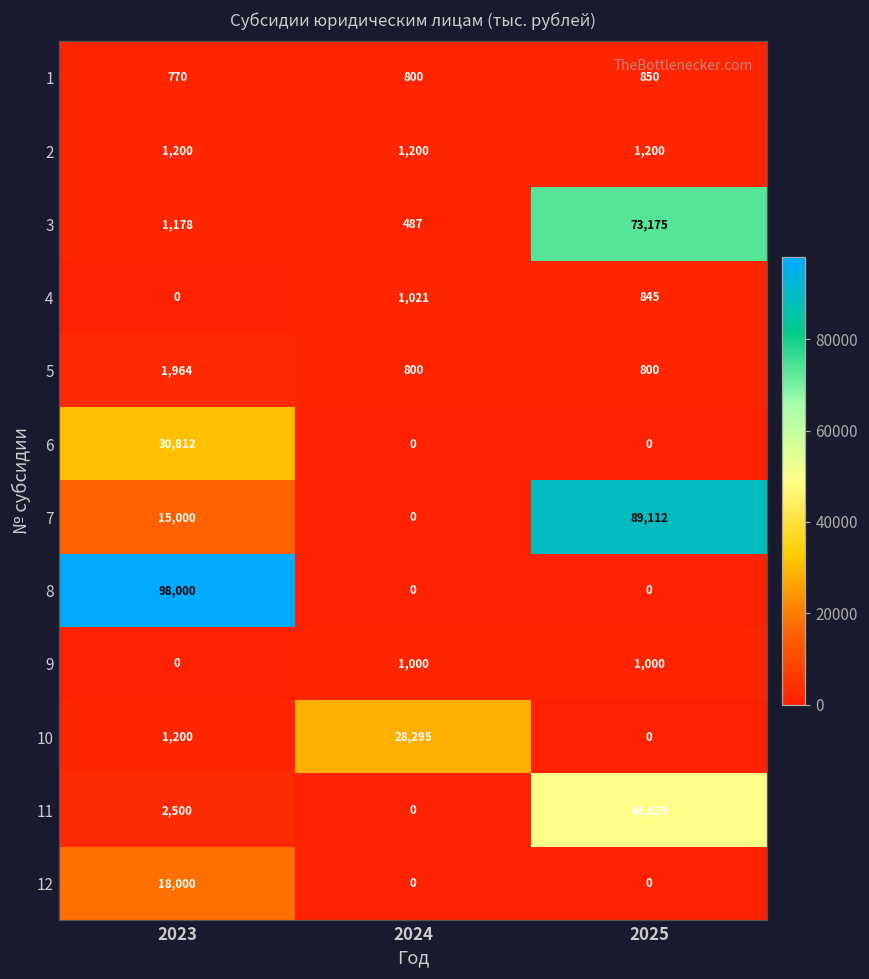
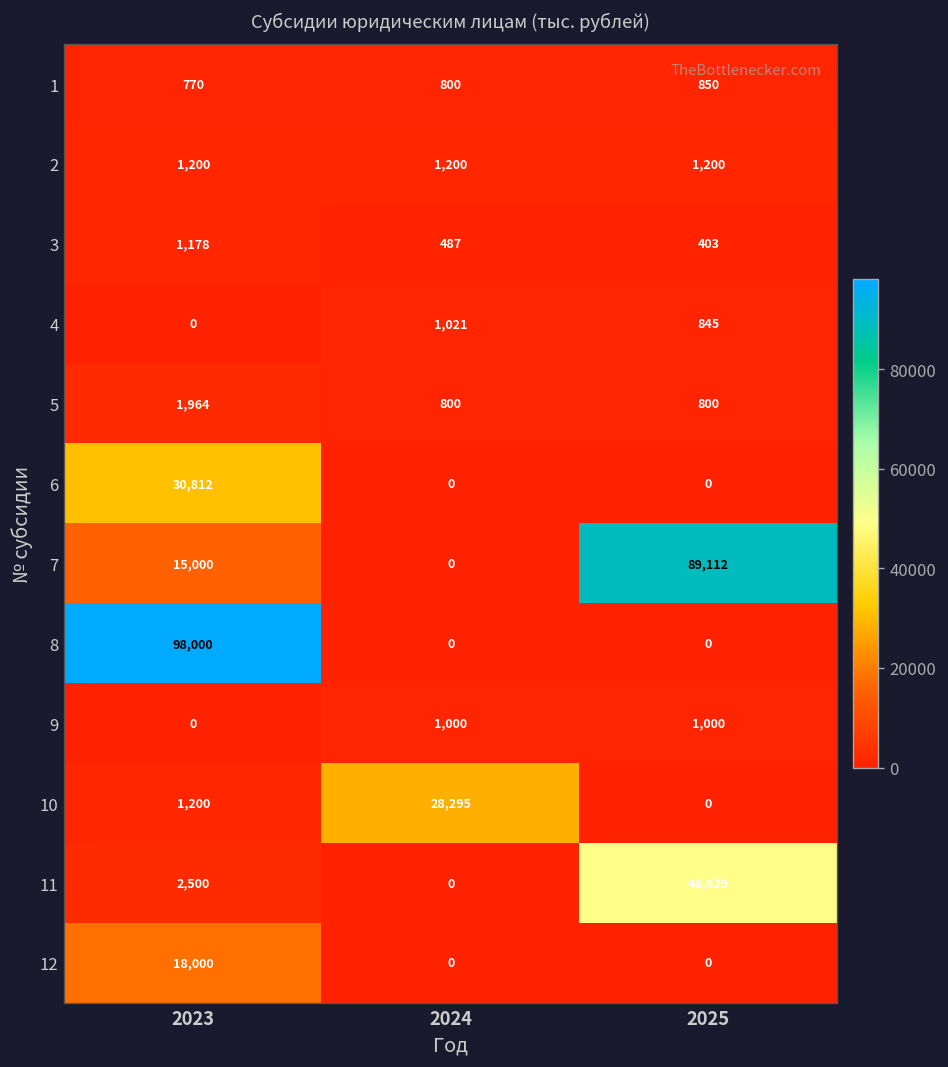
  {
    "1": {
      "2023": "770",
      "2024": "800"
    },
    "2": {
      "2023": "1,200",
      "2024": "1,200",
      "2025": "1,200"
    },
    "3": {
      "2023": "1,178",
      "2024": "487",
-     "2025": "73,175"
+     "2025": "403"
    },
    "4": {
      "2023": "0",
      "2024": "1,021",
      "2025": "845"
    },
    "5": {
      "2023": "1,964",
      "2024": "800",
      "2025": "800"
    },
    "6": {
      "2023": "30,812",
      "2024": "0",
      "2025": "0"
    },
    "7": {
      "2023": "15,000",
      "2024": "0",
      "2025": "89,112"
    },
    "8": {
      "2023": "98,000",
      "2024": "0",
      "2025": "0"
    },
    "9": {
      "2023": "0",
      "2024": "1,000",
      "2025": "1,000"
    },
    "10": {
      "2023": "1,200",
      "2024": "28,295",
      "2025": "0"
    },
    "11": {
      "2023": "2,500",
      "2024": "0",
      "2025": "48,629"
    },
    "12": {
      "2023": "18,000",
      "2024": "0",
      "2025": "0"
    }
  }
